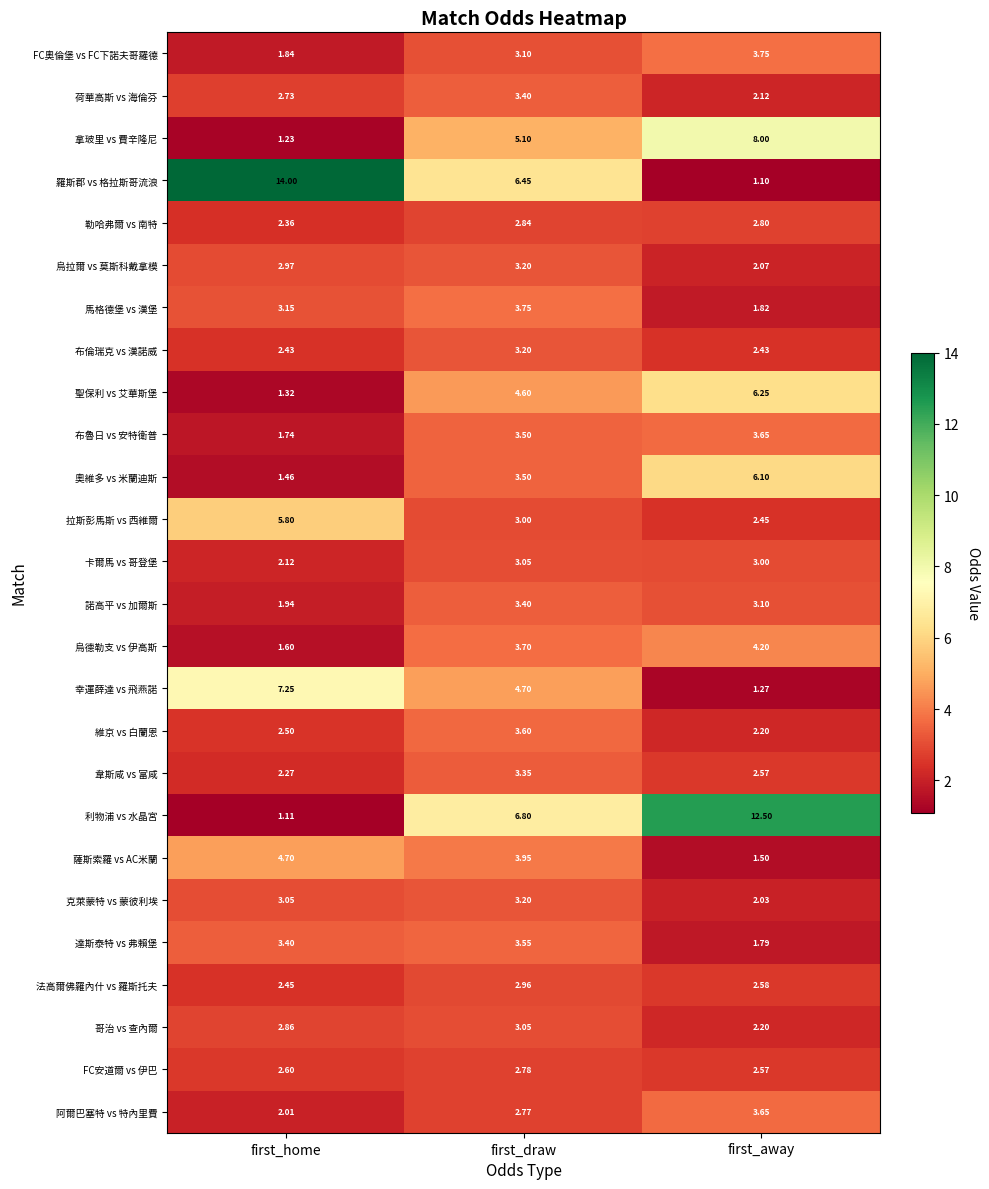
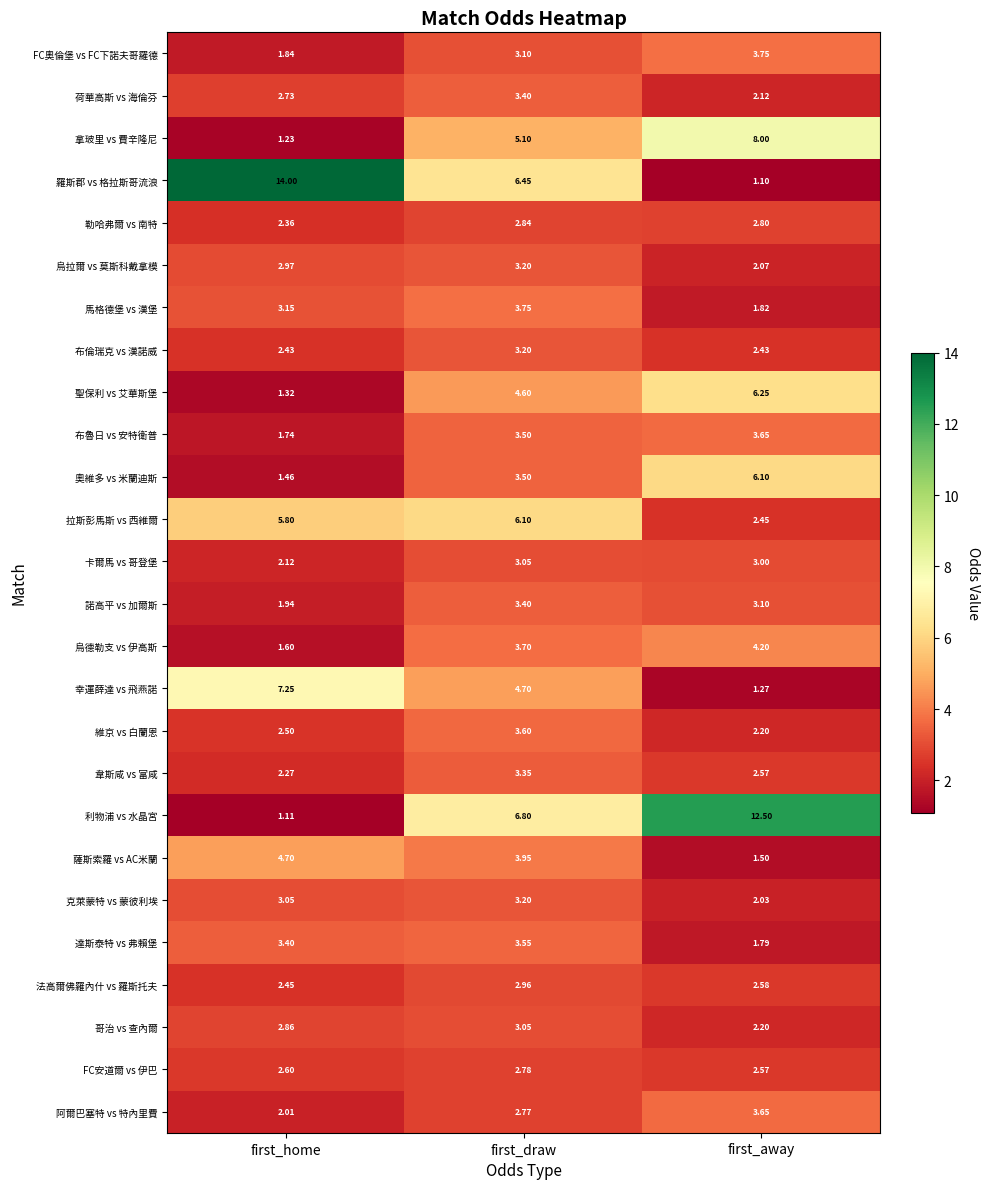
  {
    "FC奧倫堡 vs FC下諾夫哥羅德": {
      "first_home": 1.84,
      "first_draw": 3.10,
      "first_away": 3.75
    },
    "荷華高斯 vs 海倫芬": {
      "first_home": 2.73,
      "first_draw": 3.40,
      "first_away": 2.12
    },
    "拿玻里 vs 費辛隆尼": {
      "first_home": 1.23,
      "first_draw": 5.10,
      "first_away": 8.00
    },
    "羅斯郡 vs 格拉斯哥流浪": {
      "first_home": 14.00,
      "first_draw": 6.45,
      "first_away": 1.10
    },
    "勒哈弗爾 vs 南特": {
      "first_home": 2.36,
      "first_draw": 2.84,
      "first_away": 2.80
    },
    "烏拉爾 vs 莫斯科戴拿模": {
      "first_home": 2.97,
      "first_draw": 3.20,
      "first_away": 2.07
    },
    "馬格德堡 vs 漢堡": {
      "first_home": 3.15,
      "first_draw": 3.75,
      "first_away": 1.82
    },
    "布倫瑞克 vs 漢諾威": {
      "first_home": 2.43,
      "first_draw": 3.20,
      "first_away": 2.43
    },
    "聖保利 vs 艾華斯堡": {
      "first_home": 1.32,
      "first_draw": 4.60,
      "first_away": 6.25
    },
    "布魯日 vs 安特衛普": {
      "first_home": 1.74,
      "first_draw": 3.50,
      "first_away": 3.65
    },
    "奧維多 vs 米蘭迪斯": {
      "first_home": 1.46,
      "first_draw": 3.50,
      "first_away": 6.10
    },
    "拉斯彭馬斯 vs 西維爾": {
      "first_home": 5.80,
-     "first_draw": 3.00,
+     "first_draw": 6.10,
      "first_away": 2.45
    },
    "卡爾馬 vs 哥登堡": {
      "first_home": 2.12,
      "first_draw": 3.05,
      "first_away": 3.00
    },
    "諾高平 vs 加爾斯": {
      "first_home": 1.94,
      "first_draw": 3.40,
      "first_away": 3.10
    },
    "烏德勒支 vs 伊高斯": {
      "first_home": 1.60,
      "first_draw": 3.70,
      "first_away": 4.20
    },
    "幸運薛達 vs 飛燕諾": {
      "first_home": 7.25,
      "first_draw": 4.70,
      "first_away": 1.27
    },
    "維京 vs 白蘭恩": {
      "first_home": 2.50,
      "first_draw": 3.60,
      "first_away": 2.20
    },
    "韋斯咸 vs 富咸": {
      "first_home": 2.27,
      "first_draw": 3.35,
      "first_away": 2.57
    },
    "利物浦 vs 水晶宮": {
      "first_home": 1.11,
      "first_draw": 6.80,
      "first_away": 12.50
    },
    "薩斯索羅 vs AC米蘭": {
      "first_home": 4.70,
      "first_draw": 3.95,
      "first_away": 1.50
    },
    "克萊蒙特 vs 蒙彼利埃": {
      "first_home": 3.05,
      "first_draw": 3.20,
      "first_away": 2.03
    },
    "達斯泰特 vs 弗賴堡": {
      "first_home": 3.40,
      "first_draw": 3.55,
      "first_away": 1.79
    },
    "法高爾佛羅內什 vs 羅斯托夫": {
      "first_home": 2.45,
      "first_draw": 2.96,
      "first_away": 2.58
    },
    "哥治 vs 查內爾": {
      "first_home": 2.86,
      "first_draw": 3.05,
      "first_away": 2.20
    },
    "FC安道爾 vs 伊巴": {
      "first_home": 2.60,
      "first_draw": 2.78,
      "first_away": 2.57
    },
    "阿爾巴塞特 vs 特內里費": {
      "first_home": 2.01,
      "first_draw": 2.77,
      "first_away": 3.65
    }
  }
